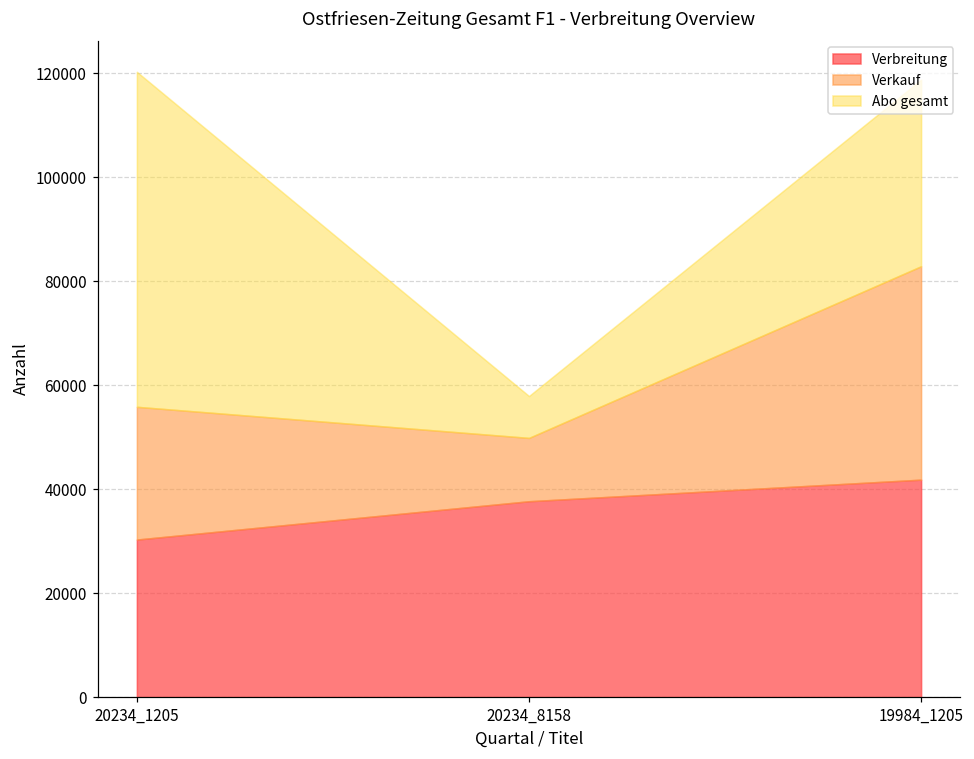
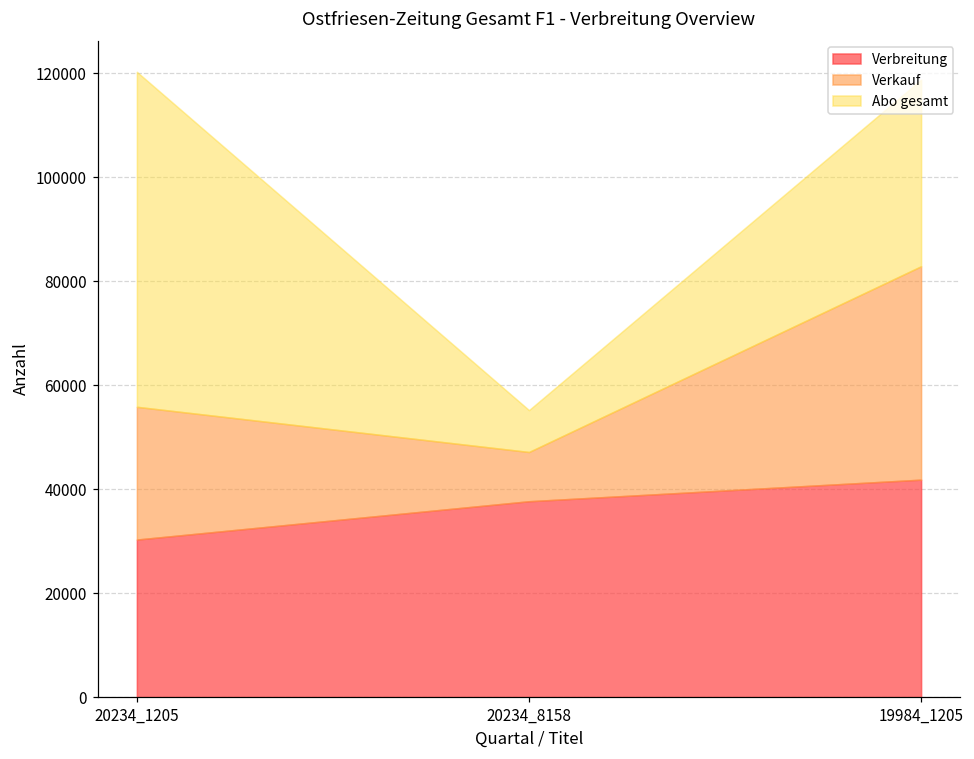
  {
    "Verbreitung": {
      "20234_1205": 30000,
      "20234_8158": 38000,
      "19984_1205": 42000
    },
    "Verkauf": {
      "20234_1205": 26000,
-     "20234_8158": 12000,
+     "20234_8158": 9000,
      "19984_1205": 41000
    },
    "Abo gesamt": {
      "20234_1205": 64000,
      "20234_8158": 8000
    }
  }
